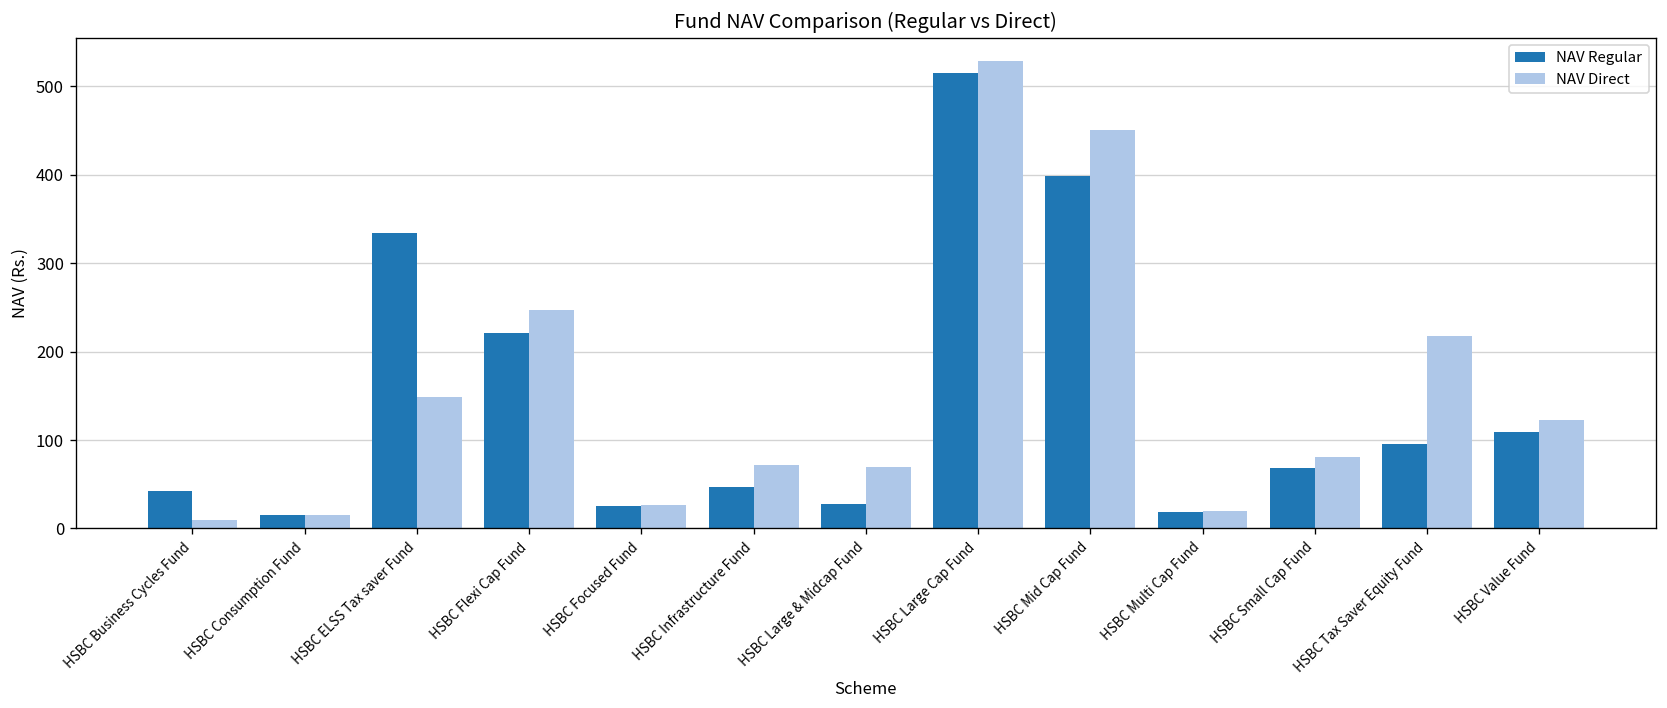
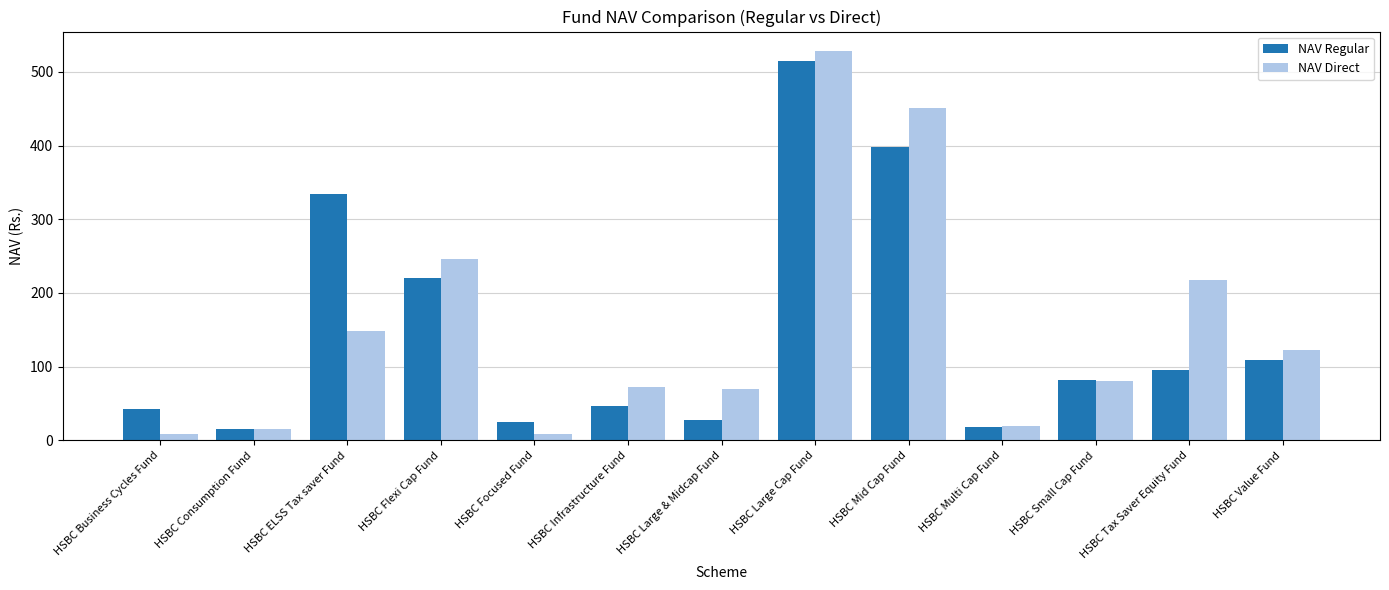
  {
    "NAV Regular": {
      "HSBC Business Cycles Fund": 40,
      "HSBC Consumption Fund": 20,
      "HSBC ELSS Tax saver Fund": 330,
      "HSBC Flexi Cap Fund": 220,
      "HSBC Focused Fund": 30,
      "HSBC Infrastructure Fund": 50,
      "HSBC Large & Midcap Fund": 30,
      "HSBC Large Cap Fund": 510,
      "HSBC Mid Cap Fund": 400,
      "HSBC Multi Cap Fund": 20,
-     "HSBC Small Cap Fund": 70,
+     "HSBC Small Cap Fund": 80,
      "HSBC Tax Saver Equity Fund": 100,
      "HSBC Value Fund": 110
    },
    "NAV Direct": {
      "HSBC Business Cycles Fund": 10,
      "HSBC Consumption Fund": 20,
      "HSBC ELSS Tax saver Fund": 150,
      "HSBC Flexi Cap Fund": 250,
-     "HSBC Focused Fund": 30,
+     "HSBC Focused Fund": 10,
      "HSBC Infrastructure Fund": 70,
      "HSBC Large & Midcap Fund": 70,
      "HSBC Large Cap Fund": 530,
      "HSBC Mid Cap Fund": 450,
      "HSBC Multi Cap Fund": 20,
      "HSBC Small Cap Fund": 80,
      "HSBC Tax Saver Equity Fund": 220,
      "HSBC Value Fund": 120
    }
  }
